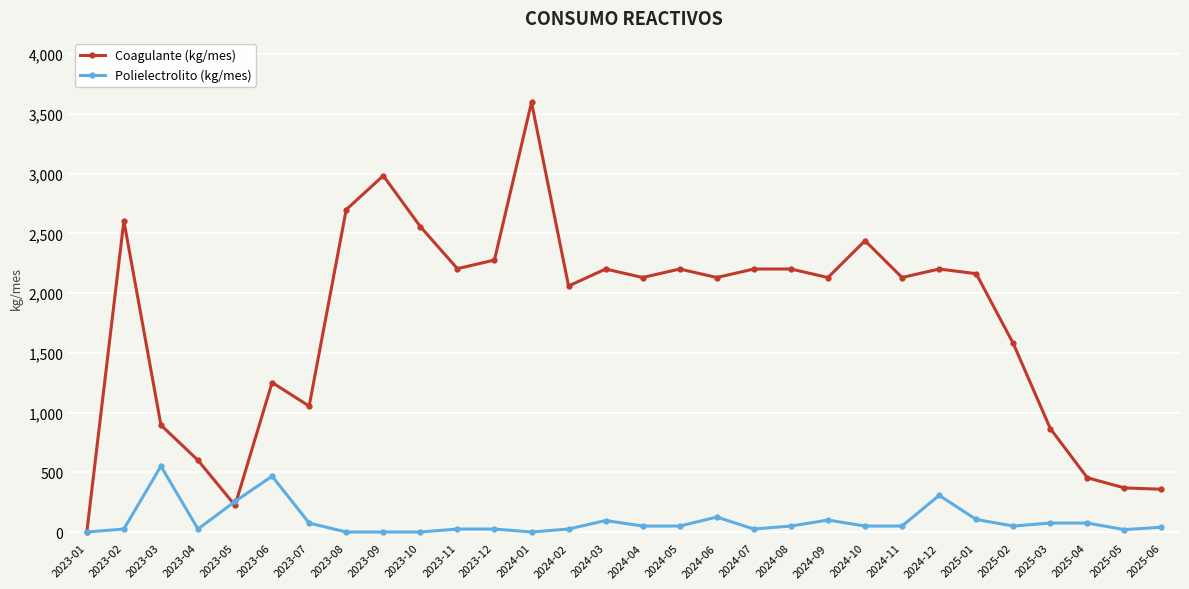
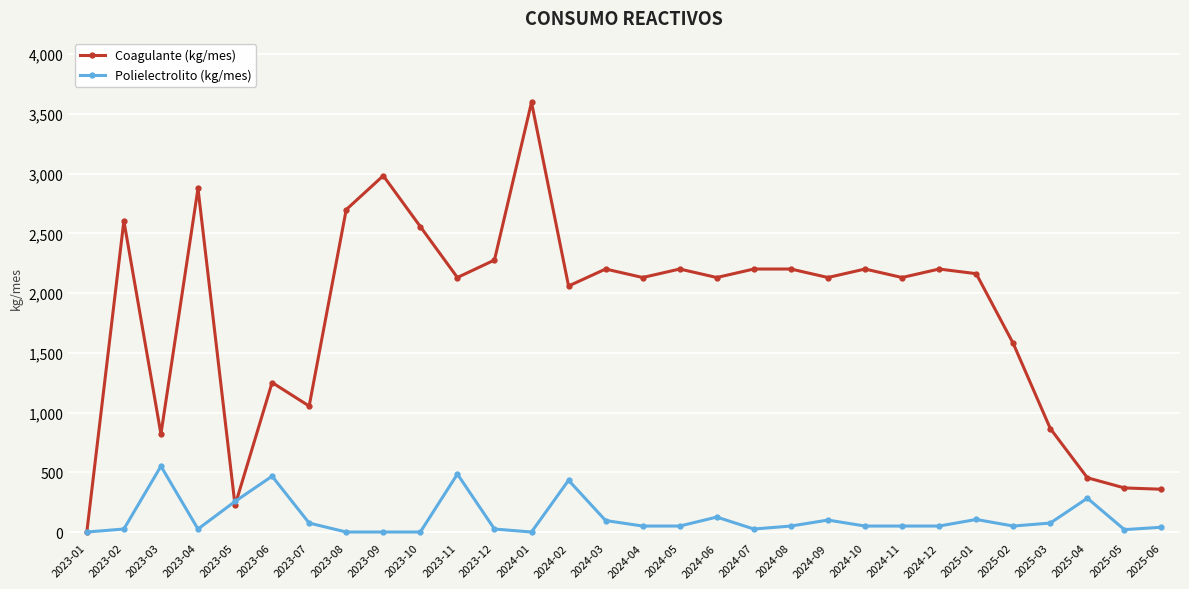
  {
    "Coagulante (kg/mes)": {
      "2023-02": "2,600",
-     "2023-03": "900",
-     "2023-04": "600",
+     "2023-03": "820",
+     "2023-04": "2,880",
      "2023-05": "220",
      "2023-06": "1,250",
      "2023-07": "1,050",
      "2023-08": "2,700",
      "2023-09": "2,980",
      "2023-10": "2,560",
-     "2023-11": "2,200",
+     "2023-11": "2,130",
      "2023-12": "2,280",
      "2024-01": "3,600",
      "2024-02": "2,060",
      "2024-03": "2,200",
      "2024-04": "2,130",
      "2024-05": "2,200",
      "2024-06": "2,130",
      "2024-07": "2,200",
      "2024-08": "2,200",
      "2024-09": "2,130",
-     "2024-10": "2,440",
+     "2024-10": "2,200",
      "2024-11": "2,130",
      "2024-12": "2,200",
      "2025-01": "2,160",
      "2025-02": "1,580",
      "2025-03": "870",
      "2025-04": "450",
      "2025-05": "370",
      "2025-06": "360"
    },
    "Polielectrolito (kg/mes)": {
      "2023-02": "30",
      "2023-03": "550",
      "2023-04": "30",
      "2023-05": "260",
      "2023-06": "470",
      "2023-07": "80",
      "2023-08": "0",
      "2023-09": "0",
      "2023-10": "0",
-     "2023-11": "30",
+     "2023-11": "490",
      "2023-12": "30",
      "2024-01": "0",
-     "2024-02": "30",
+     "2024-02": "430",
      "2024-03": "100",
      "2024-04": "50",
      "2024-05": "50",
      "2024-06": "130",
      "2024-07": "30",
      "2024-08": "50",
      "2024-09": "100",
      "2024-10": "50",
      "2024-11": "50",
-     "2024-12": "310",
+     "2024-12": "50",
      "2025-01": "110",
      "2025-02": "50",
      "2025-03": "80",
-     "2025-04": "80",
+     "2025-04": "280",
      "2025-05": "20",
      "2025-06": "40"
    }
  }
